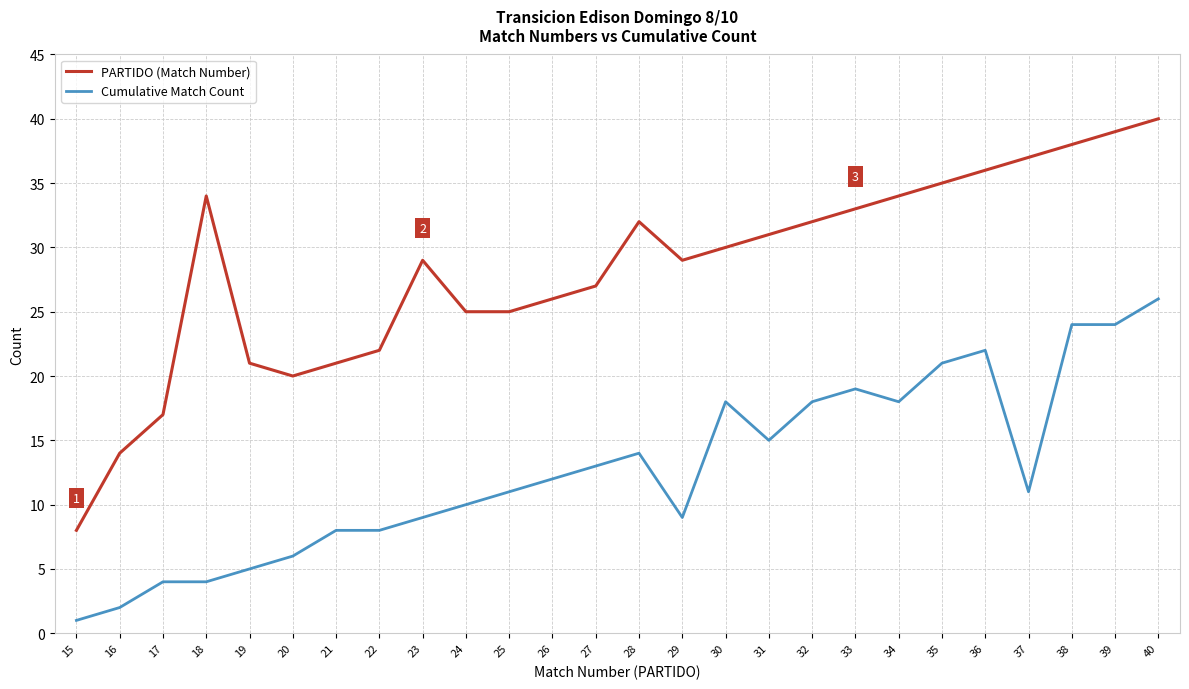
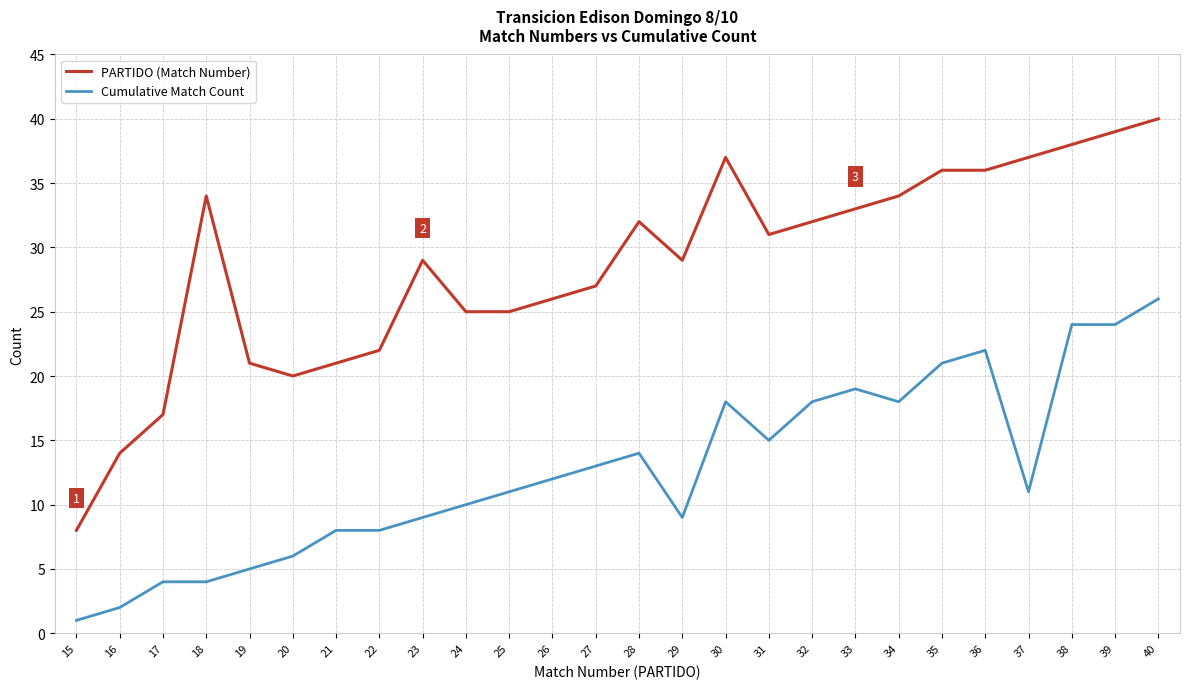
  {
    "PARTIDO (Match Number)": {
      "15": 8,
      "16": 14,
      "17": 17,
      "18": 34,
      "19": 21,
      "20": 20,
      "21": 21,
      "22": 22,
      "23": 29,
      "24": 25,
      "25": 25,
      "26": 26,
      "27": 27,
      "28": 32,
      "29": 29,
-     "30": 30,
+     "30": 37,
      "31": 31,
      "32": 32,
      "33": 33,
      "34": 34,
-     "35": 35,
+     "35": 36,
      "36": 36,
      "37": 37,
      "38": 38,
      "39": 39,
      "40": 40
    },
    "Cumulative Match Count": {
      "15": 1,
      "16": 2,
      "17": 4,
      "18": 4,
      "19": 5,
      "20": 6,
      "21": 8,
      "22": 8,
      "23": 9,
      "24": 10,
      "25": 11,
      "26": 12,
      "27": 13,
      "28": 14,
      "29": 9,
      "30": 18,
      "31": 15,
      "32": 18,
      "33": 19,
      "34": 18,
      "35": 21,
      "36": 22,
      "37": 11,
      "38": 24,
      "39": 24,
      "40": 26
    }
  }
